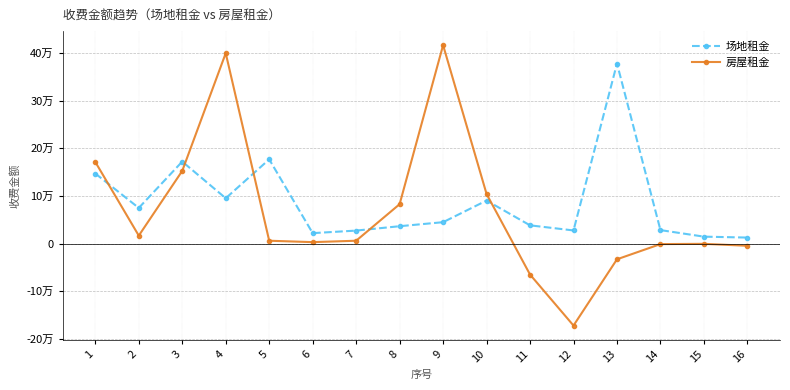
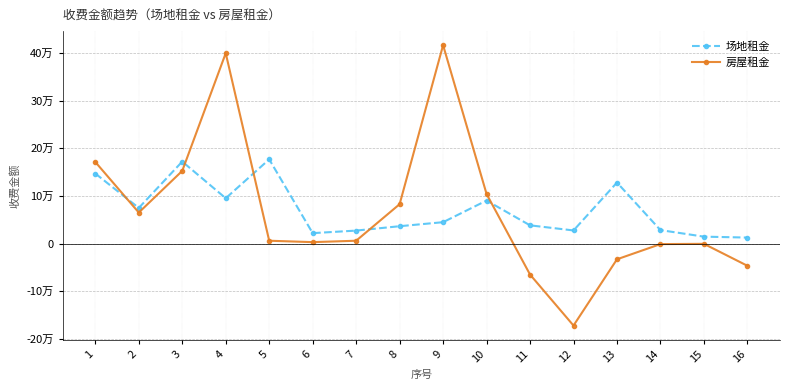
  {
    "场地租金": {
      "1": "15万",
      "2": "7万",
      "3": "17万",
      "4": "10万",
      "5": "18万",
      "6": "2万",
      "7": "3万",
      "8": "4万",
      "9": "4万",
      "10": "9万",
      "11": "4万",
      "12": "3万",
-     "13": "38万",
+     "13": "13万",
      "14": "3万",
      "15": "1万",
      "16": "1万"
    },
    "房屋租金": {
      "1": "17万",
-     "2": "2万",
+     "2": "7万",
      "3": "15万",
      "4": "40万",
      "5": "1万",
      "6": "0万",
      "7": "1万",
      "8": "8万",
      "9": "42万",
      "10": "10万",
      "11": "-7万",
      "12": "-17万",
      "13": "-3万",
      "14": "0万",
      "15": "0万",
-     "16": "0万"
+     "16": "-5万"
    }
  }
